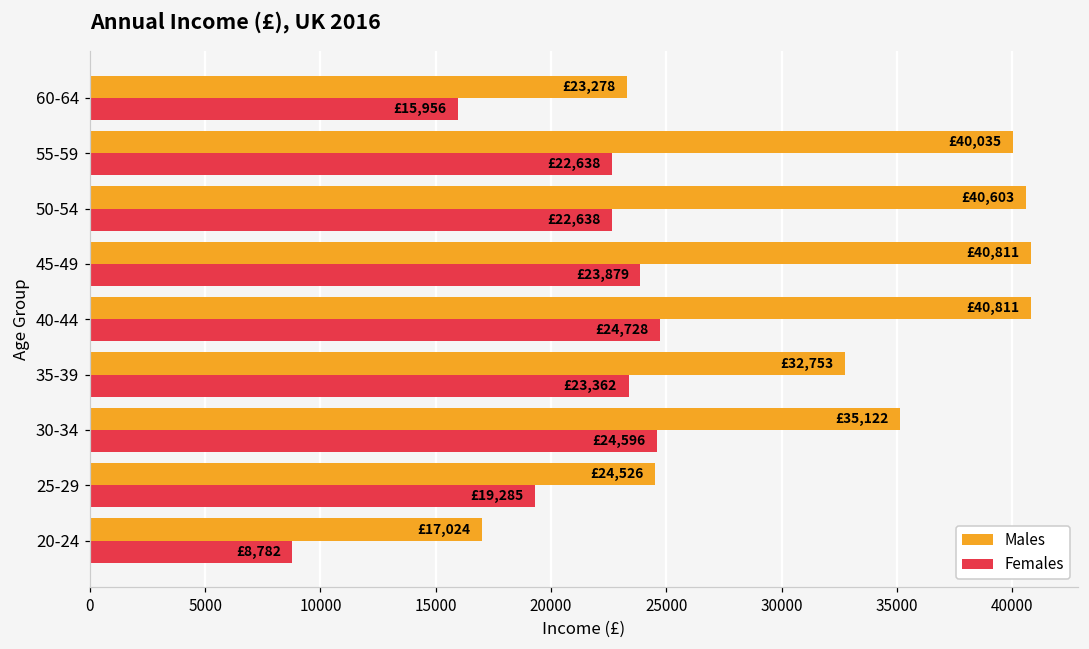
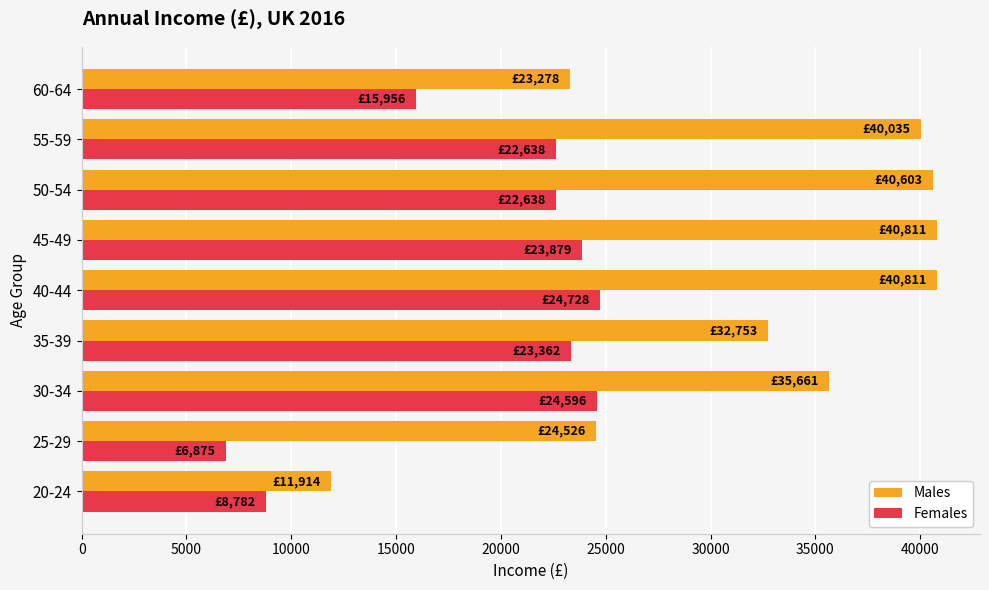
  {
    "Males": {
      "60-64": "£23,278",
      "55-59": "£40,035",
      "50-54": "£40,603",
      "45-49": "£40,811",
      "40-44": "£40,811",
      "35-39": "£32,753",
-     "30-34": "£35,122",
+     "30-34": "£35,661",
      "25-29": "£24,526",
-     "20-24": "£17,024"
+     "20-24": "£11,914"
    },
    "Females": {
      "60-64": "£15,956",
      "55-59": "£22,638",
      "50-54": "£22,638",
      "45-49": "£23,879",
      "40-44": "£24,728",
      "35-39": "£23,362",
      "30-34": "£24,596",
-     "25-29": "£19,285",
+     "25-29": "£6,875",
      "20-24": "£8,782"
    }
  }
